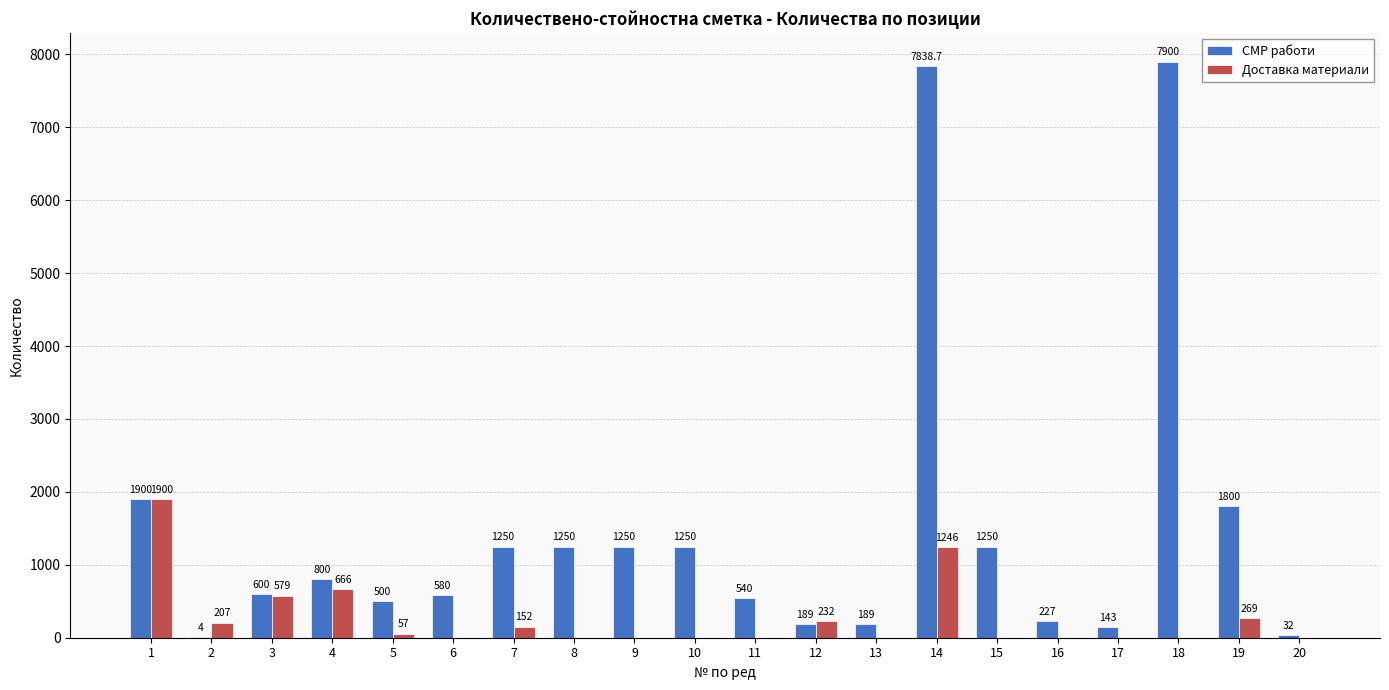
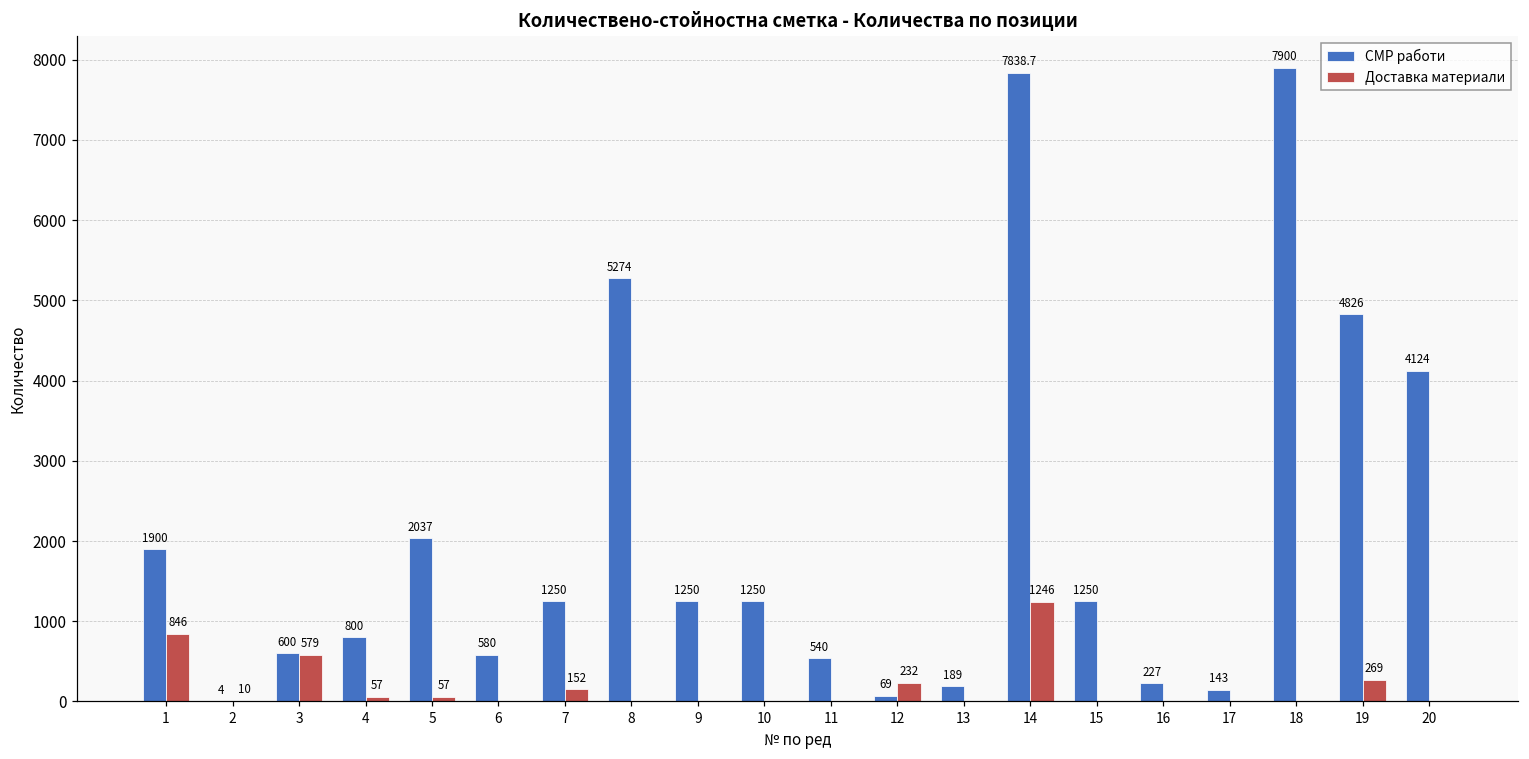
  {
    "СМР работи": {
      "1": 1900,
      "2": 4,
      "3": 600,
      "4": 800,
-     "5": 500,
+     "5": 2037,
      "6": 580,
      "7": 1250,
-     "8": 1250,
+     "8": 5274,
      "9": 1250,
      "10": 1250,
      "11": 540,
-     "12": 189,
+     "12": 69,
      "13": 189,
      "14": 7838.7,
      "15": 1250,
      "16": 227,
      "17": 143,
      "18": 7900,
-     "19": 1800,
-     "20": 32
+     "19": 4826,
+     "20": 4124
    },
    "Доставка материали": {
-     "1": 1900,
-     "2": 207,
+     "1": 846,
+     "2": 10,
      "3": 579,
-     "4": 666,
+     "4": 57,
      "5": 57,
      "7": 152,
      "12": 232,
      "14": 1246,
      "19": 269
    }
  }
